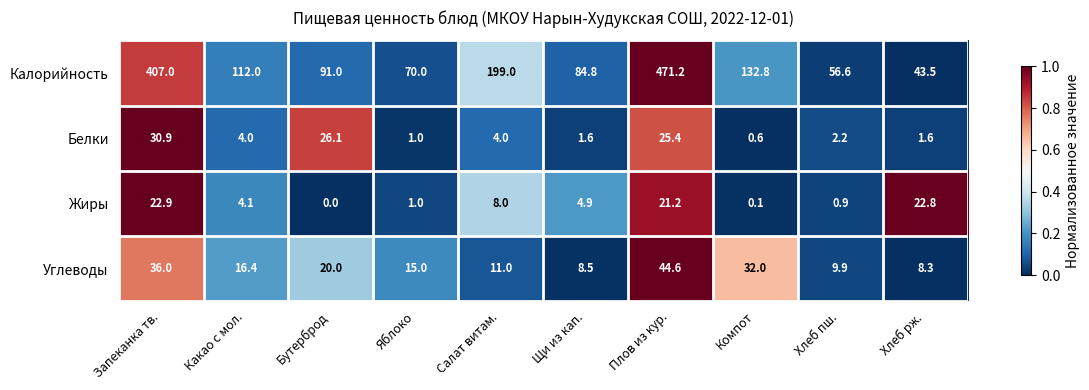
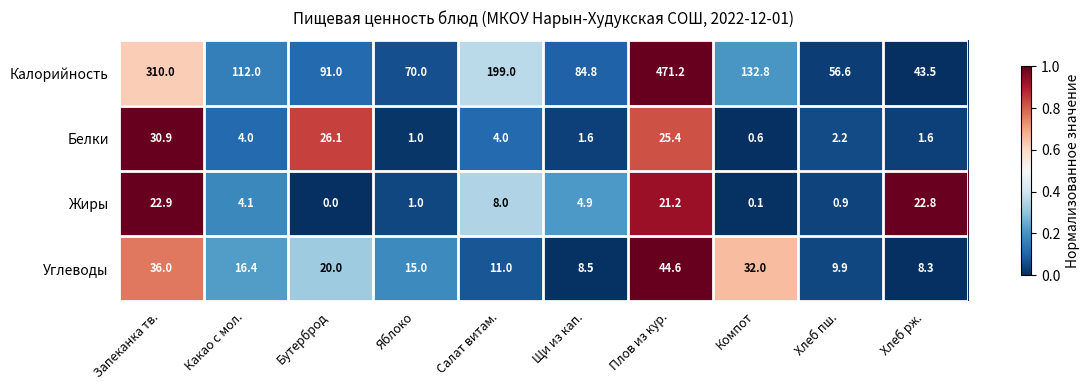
  {
    "Калорийность": {
-     "Запеканка тв.": 407.0,
+     "Запеканка тв.": 310.0,
      "Какао с мол.": 112.0,
      "Бутерброд": 91.0,
      "Яблоко": 70.0,
      "Салат витам.": 199.0,
      "Щи из кап.": 84.8,
      "Плов из кур.": 471.2,
      "Компот": 132.8,
      "Хлеб пш.": 56.6,
      "Хлеб рж.": 43.5
    },
    "Белки": {
      "Запеканка тв.": 30.9,
      "Какао с мол.": 4.0,
      "Бутерброд": 26.1,
      "Яблоко": 1.0,
      "Салат витам.": 4.0,
      "Щи из кап.": 1.6,
      "Плов из кур.": 25.4,
      "Компот": 0.6,
      "Хлеб пш.": 2.2,
      "Хлеб рж.": 1.6
    },
    "Жиры": {
      "Запеканка тв.": 22.9,
      "Какао с мол.": 4.1,
      "Бутерброд": 0.0,
      "Яблоко": 1.0,
      "Салат витам.": 8.0,
      "Щи из кап.": 4.9,
      "Плов из кур.": 21.2,
      "Компот": 0.1,
      "Хлеб пш.": 0.9,
      "Хлеб рж.": 22.8
    },
    "Углеводы": {
      "Запеканка тв.": 36.0,
      "Какао с мол.": 16.4,
      "Бутерброд": 20.0,
      "Яблоко": 15.0,
      "Салат витам.": 11.0,
      "Щи из кап.": 8.5,
      "Плов из кур.": 44.6,
      "Компот": 32.0,
      "Хлеб пш.": 9.9,
      "Хлеб рж.": 8.3
    }
  }
